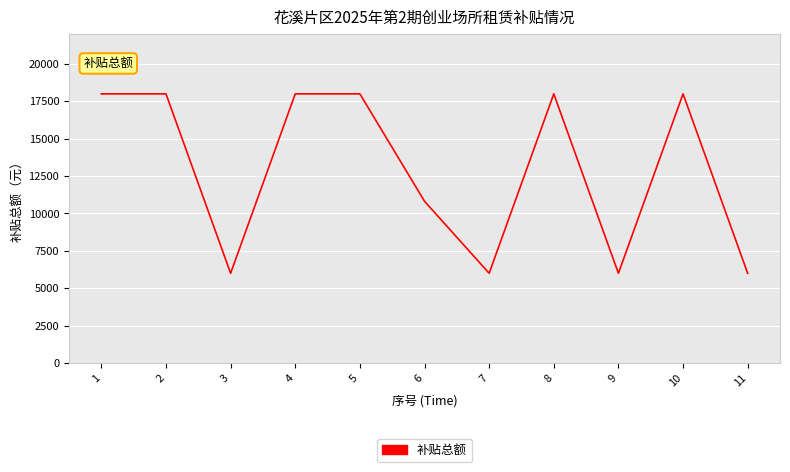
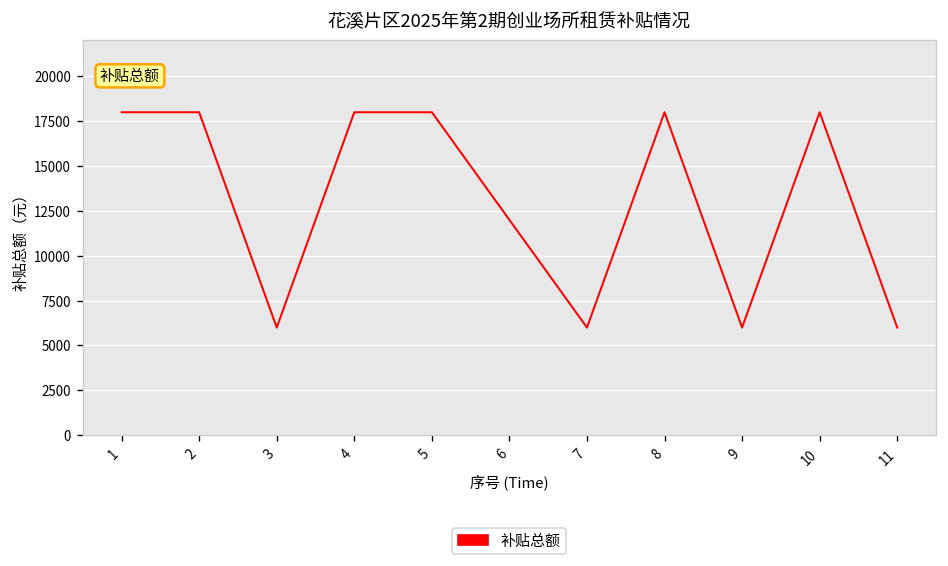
  {
    "1": 18000,
    "2": 18000,
    "3": 6000,
    "4": 18000,
    "5": 18000,
-   "6": 10800,
+   "6": 12000,
    "7": 6000,
    "8": 18000,
    "9": 6000,
    "10": 18000,
    "11": 6000
  }
